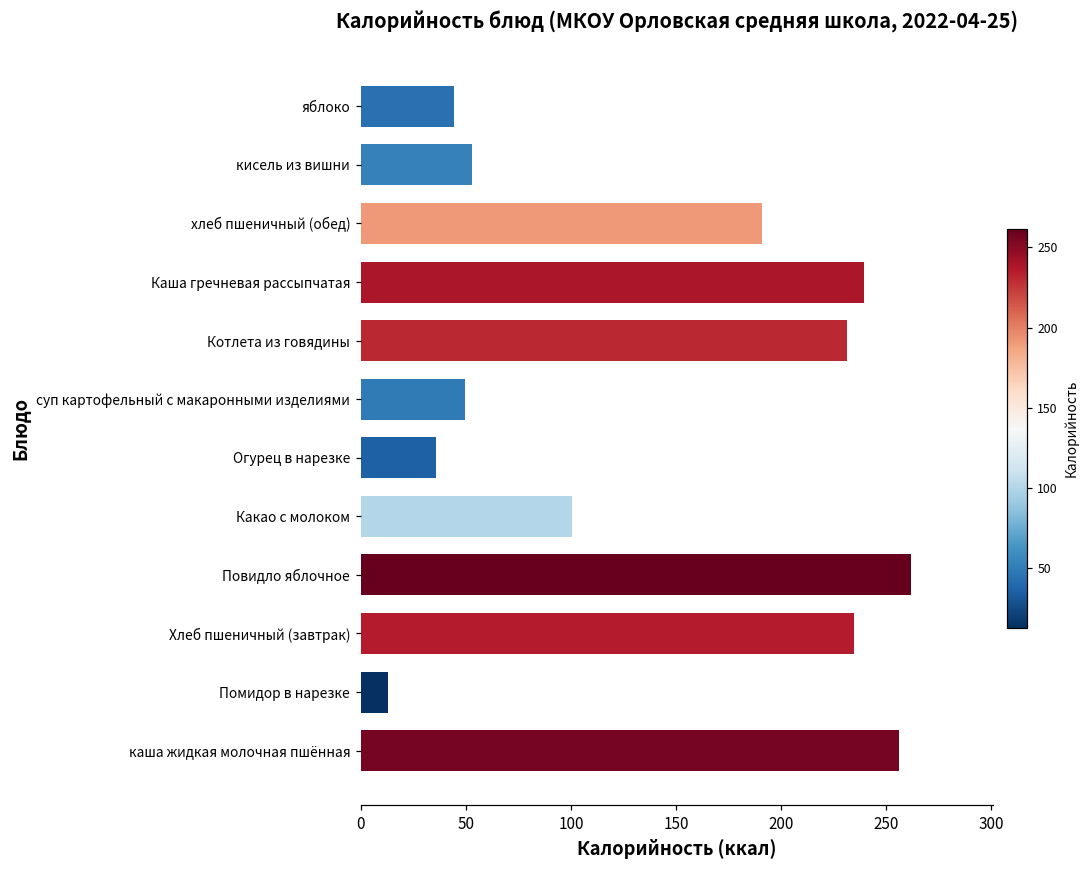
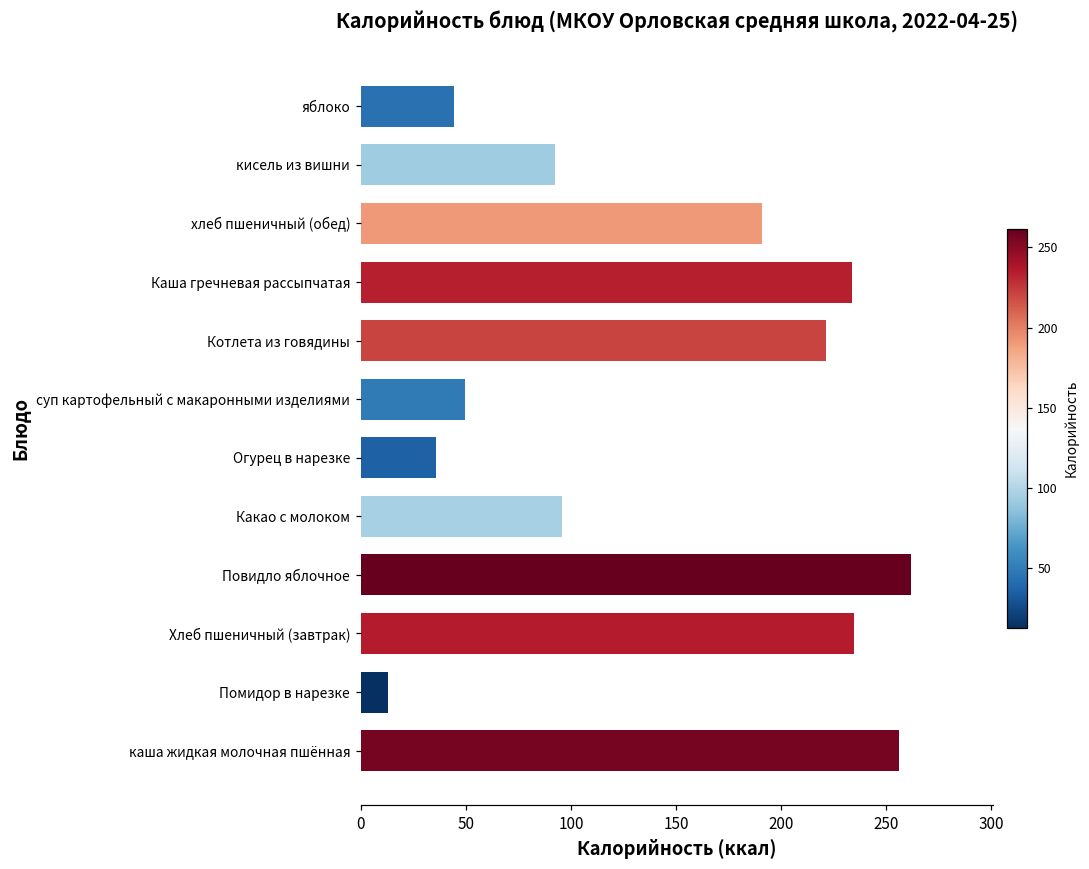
  {
    "яблоко": 44,
-   "кисель из вишни": 53,
+   "кисель из вишни": 93,
    "хлеб пшеничный (обед)": 191,
-   "Каша гречневая рассыпчатая": 239,
-   "Котлета из говядины": 231,
+   "Каша гречневая рассыпчатая": 234,
+   "Котлета из говядины": 221,
    "суп картофельный с макаронными изделиями": 49,
    "Огурец в нарезке": 36,
-   "Какао с молоком": 100,
+   "Какао с молоком": 96,
    "Повидло яблочное": 262,
    "Хлеб пшеничный (завтрак)": 234,
    "Помидор в нарезке": 13,
    "каша жидкая молочная пшённая": 256
  }
